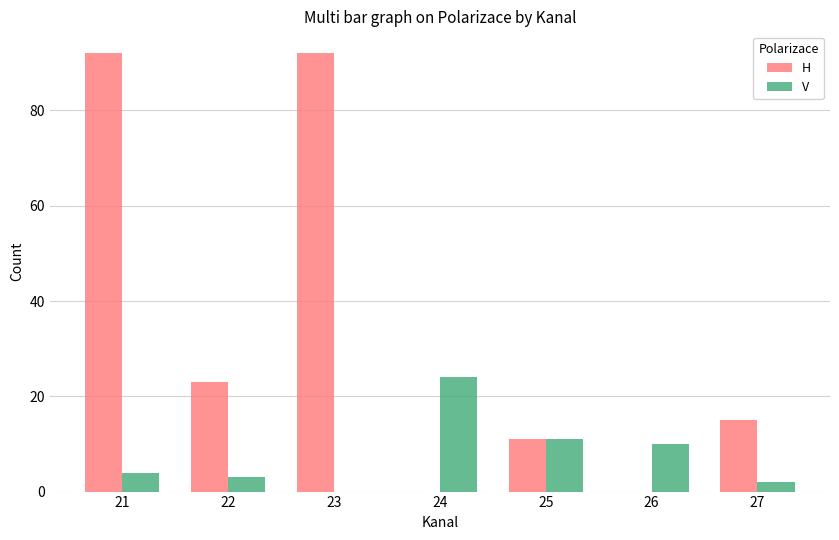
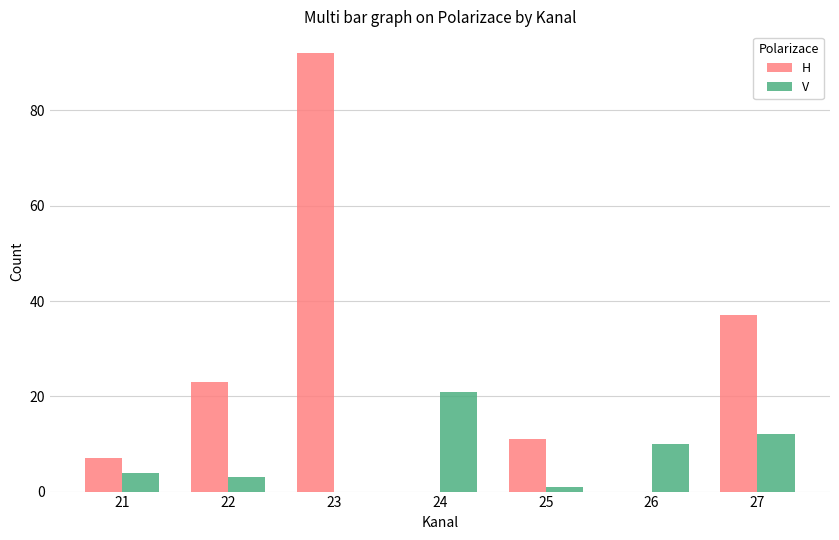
  {
    "H": {
-     "21": 92,
+     "21": 7,
      "22": 23,
      "23": 92,
      "24": 0,
      "25": 11,
      "26": 0,
-     "27": 15
+     "27": 37
    },
    "V": {
      "21": 4,
      "22": 3,
      "23": 0,
-     "24": 24,
-     "25": 11,
+     "24": 21,
+     "25": 1,
      "26": 10,
-     "27": 2
+     "27": 12
    }
  }
